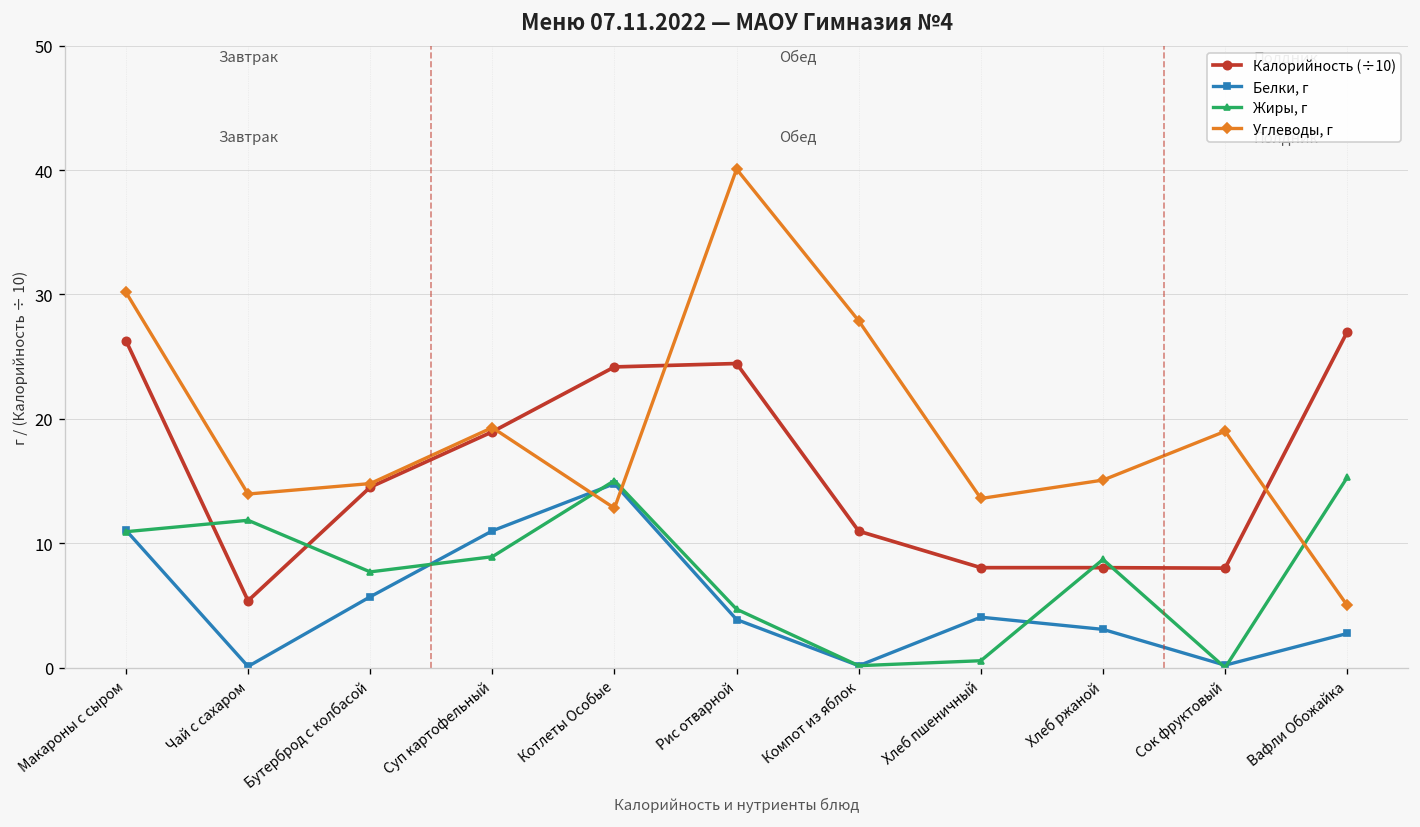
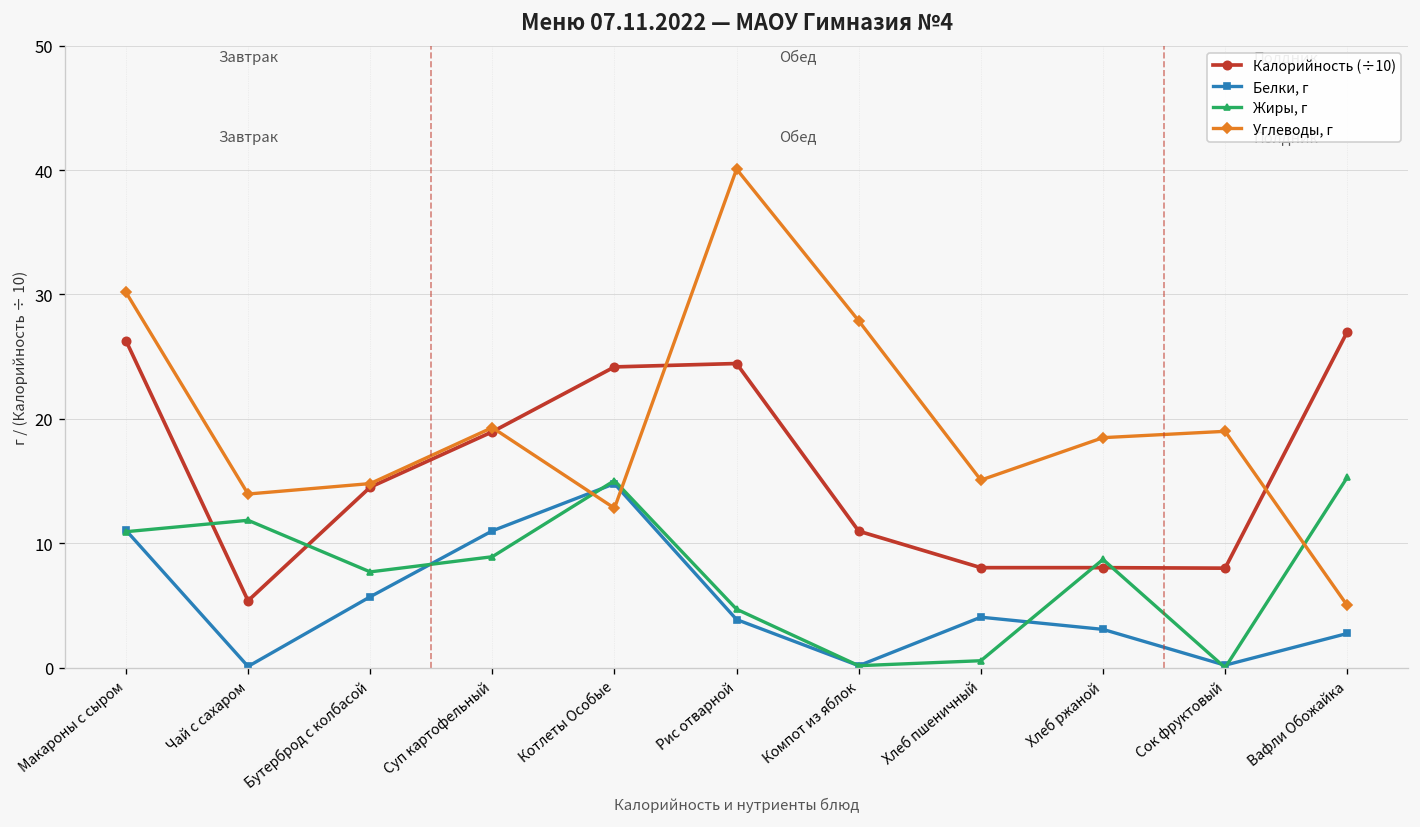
  {
    "Калорийность (÷10)": {
      "Макароны с сыром": 26.3,
      "Чай с сахаром": 5.4,
      "Бутерброд с колбасой": 14.5,
      "Суп картофельный": 19.0,
      "Котлеты Особые": 24.2,
      "Рис отварной": 24.5,
      "Компот из яблок": 11.0,
      "Хлеб пшеничный": 8.0,
      "Хлеб ржаной": 8.0,
      "Сок фруктовый": 8.0,
      "Вафли Обожайка": 27.0
    },
    "Белки, г": {
      "Чай с сахаром": 0.1,
      "Бутерброд с колбасой": 5.7,
      "Суп картофельный": 11.0,
      "Котлеты Особые": 14.8,
      "Рис отварной": 3.9,
      "Хлеб пшеничный": 4.1,
      "Хлеб ржаной": 3.1,
      "Вафли Обожайка": 2.8
    },
    "Жиры, г": {
      "Чай с сахаром": 11.9,
      "Бутерброд с колбасой": 7.7,
      "Суп картофельный": 8.9,
      "Котлеты Особые": 15.0,
      "Рис отварной": 4.7,
      "Хлеб пшеничный": 0.6,
      "Хлеб ржаной": 8.7,
      "Вафли Обожайка": 15.3
    },
    "Углеводы, г": {
      "Макароны с сыром": 30.2,
      "Чай с сахаром": 14.0,
      "Бутерброд с колбасой": 14.8,
      "Суп картофельный": 19.3,
      "Котлеты Особые": 12.8,
      "Рис отварной": 40.1,
      "Компот из яблок": 27.9,
-     "Хлеб пшеничный": 13.6,
-     "Хлеб ржаной": 15.1,
+     "Хлеб пшеничный": 15.1,
+     "Хлеб ржаной": 18.5,
      "Сок фруктовый": 19.0,
      "Вафли Обожайка": 5.0
    }
  }
